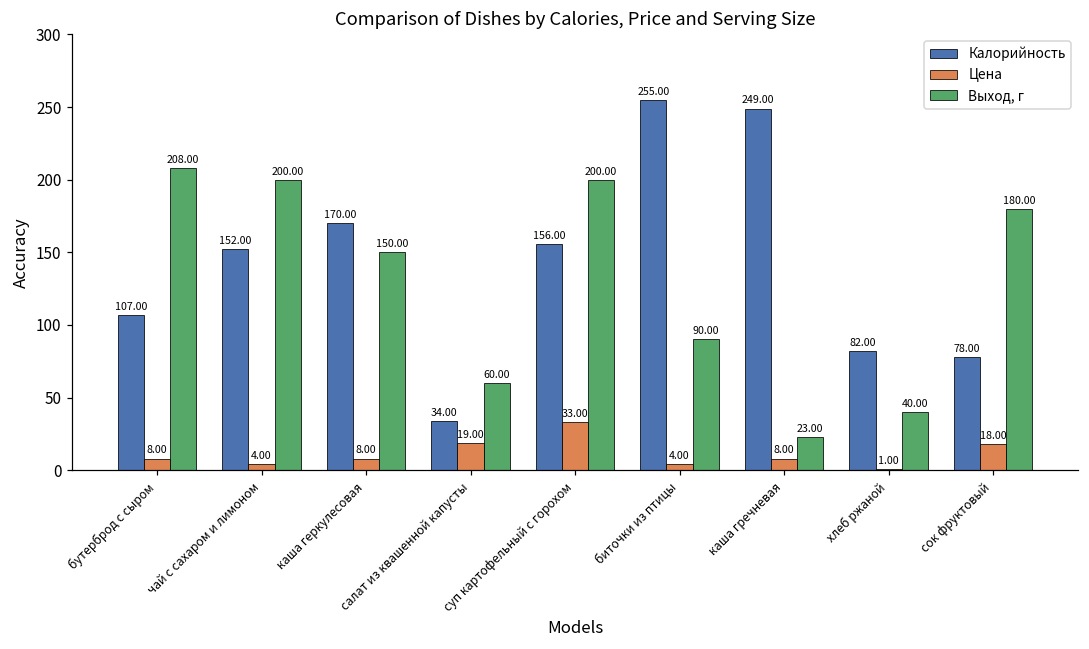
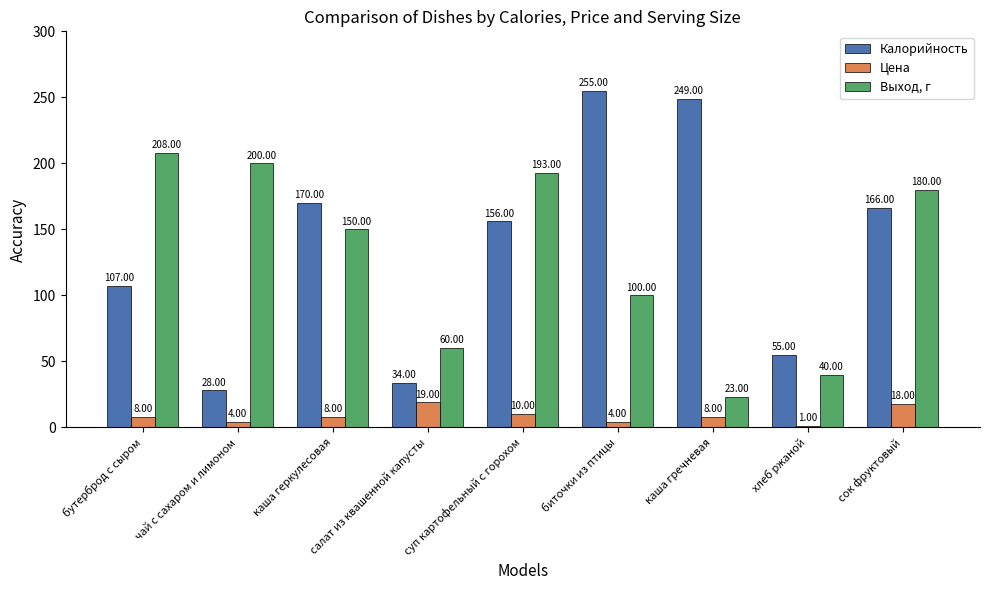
  {
    "Калорийность": {
      "бутерброд с сыром": 107.00,
-     "чай с сахаром и лимоном": 152.00,
+     "чай с сахаром и лимоном": 28.00,
      "каша геркулесовая": 170.00,
      "салат из квашенной капусты": 34.00,
      "суп картофельный с горохом": 156.00,
      "биточки из птицы": 255.00,
      "каша гречневая": 249.00,
-     "хлеб ржаной": 82.00,
-     "сок фруктовый": 78.00
+     "хлеб ржаной": 55.00,
+     "сок фруктовый": 166.00
    },
    "Цена": {
      "бутерброд с сыром": 8.00,
      "чай с сахаром и лимоном": 4.00,
      "каша геркулесовая": 8.00,
      "салат из квашенной капусты": 19.00,
-     "суп картофельный с горохом": 33.00,
+     "суп картофельный с горохом": 10.00,
      "биточки из птицы": 4.00,
      "каша гречневая": 8.00,
      "хлеб ржаной": 1.00,
      "сок фруктовый": 18.00
    },
    "Выход, г": {
      "бутерброд с сыром": 208.00,
      "чай с сахаром и лимоном": 200.00,
      "каша геркулесовая": 150.00,
      "салат из квашенной капусты": 60.00,
-     "суп картофельный с горохом": 200.00,
-     "биточки из птицы": 90.00,
+     "суп картофельный с горохом": 193.00,
+     "биточки из птицы": 100.00,
      "каша гречневая": 23.00,
      "хлеб ржаной": 40.00,
      "сок фруктовый": 180.00
    }
  }
